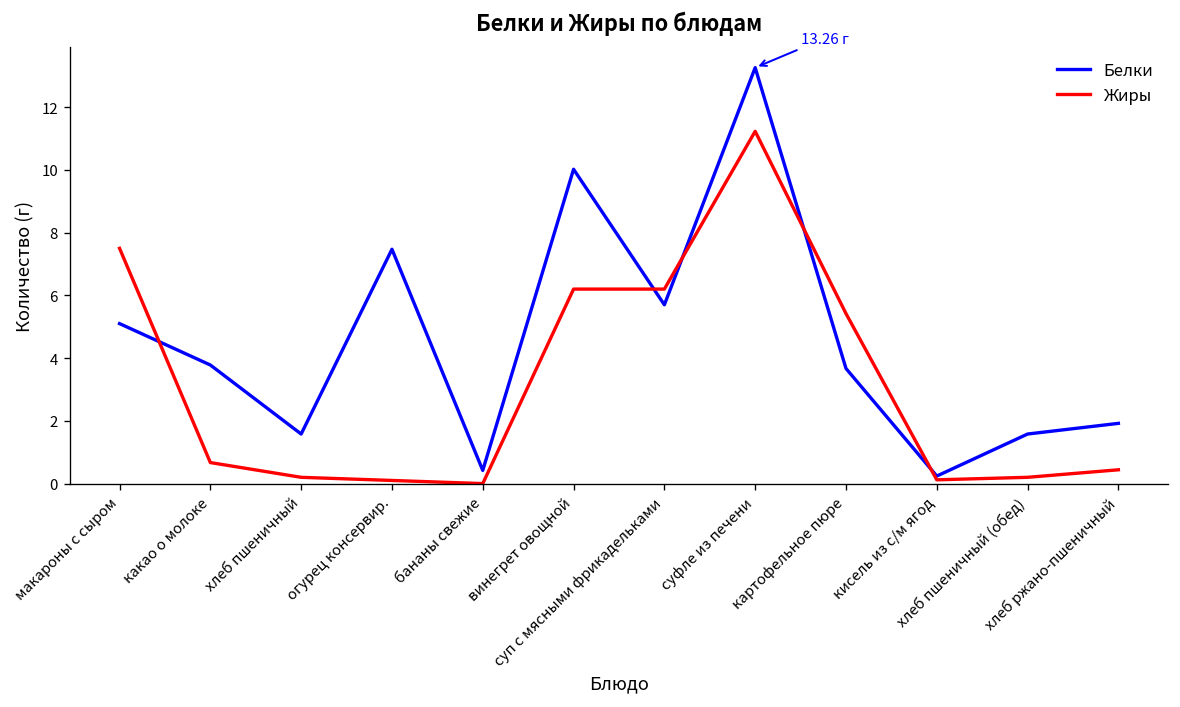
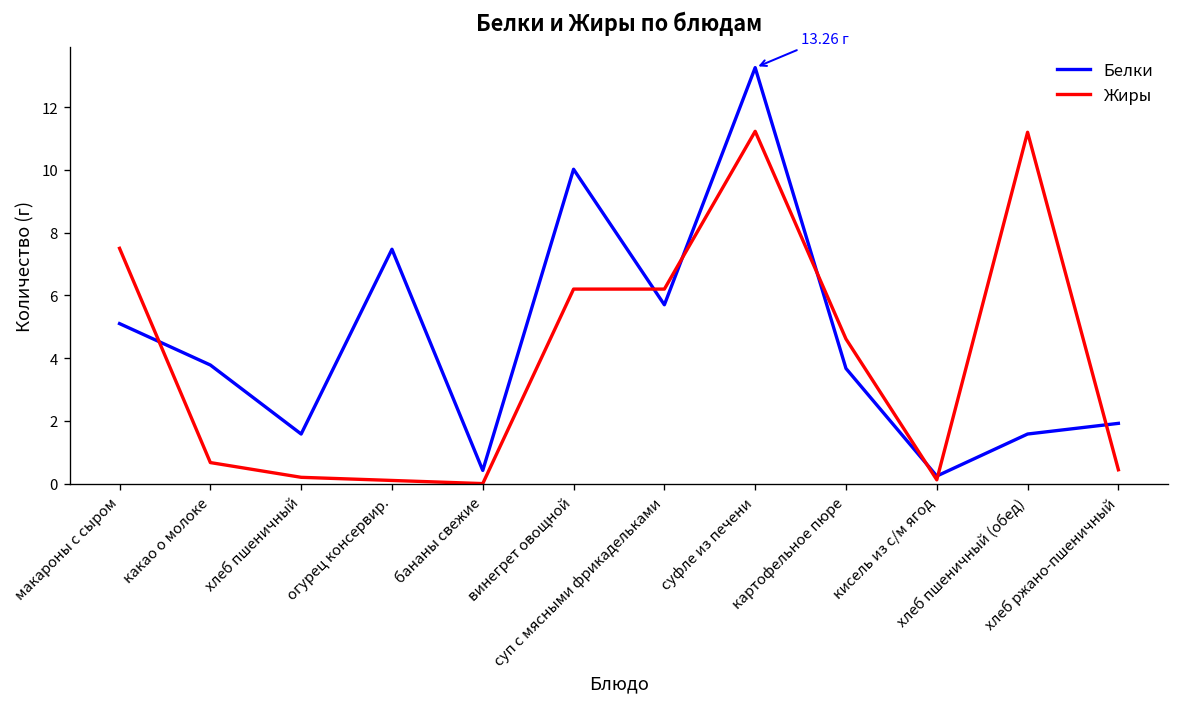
  {
    "Белки": {
      "суфле из печени": 13.26
    },
    "Жиры": {
      "макароны с сыром": 7.5,
      "какао о молоке": 0.7,
      "хлеб пшеничный": 0.2,
      "огурец консервир.": 0.1,
      "бананы свежие": 0.0,
      "винегрет овощной": 6.2,
      "суп с мясными фрикадельками": 6.2,
      "суфле из печени": 11.2,
-     "картофельное пюре": 5.4,
+     "картофельное пюре": 4.6,
      "кисель из с/м ягод": 0.1,
-     "хлеб пшеничный (обед)": 0.2,
+     "хлеб пшеничный (обед)": 11.2,
      "хлеб ржано-пшеничный": 0.4
    }
  }
